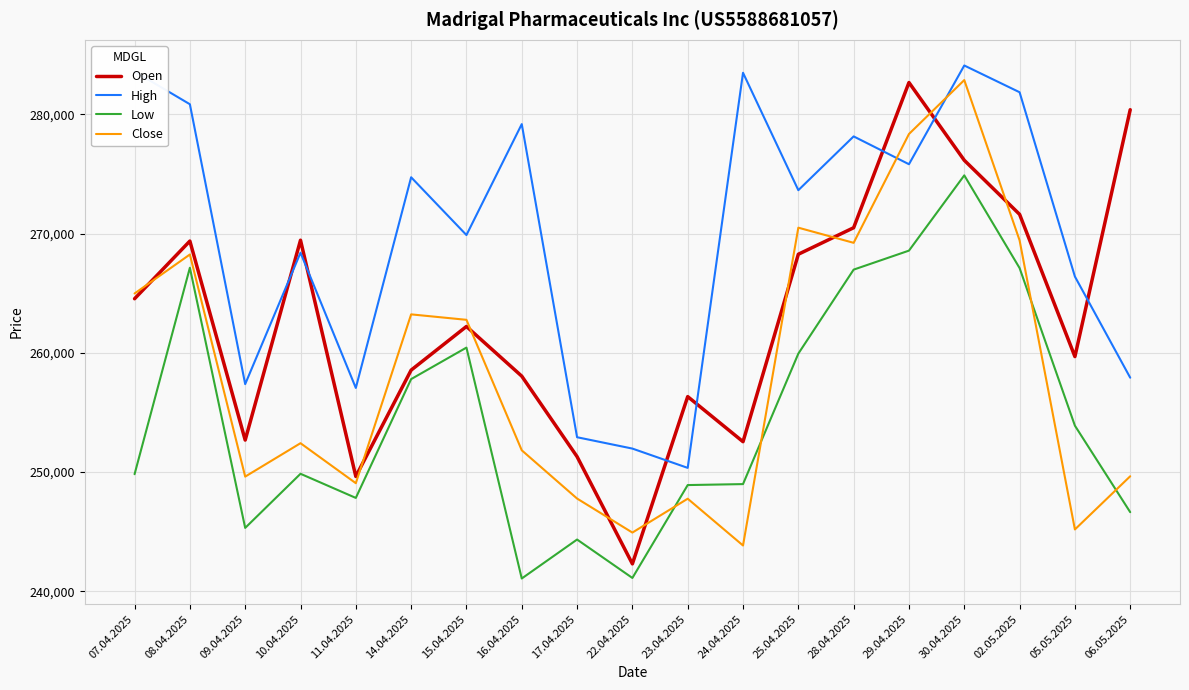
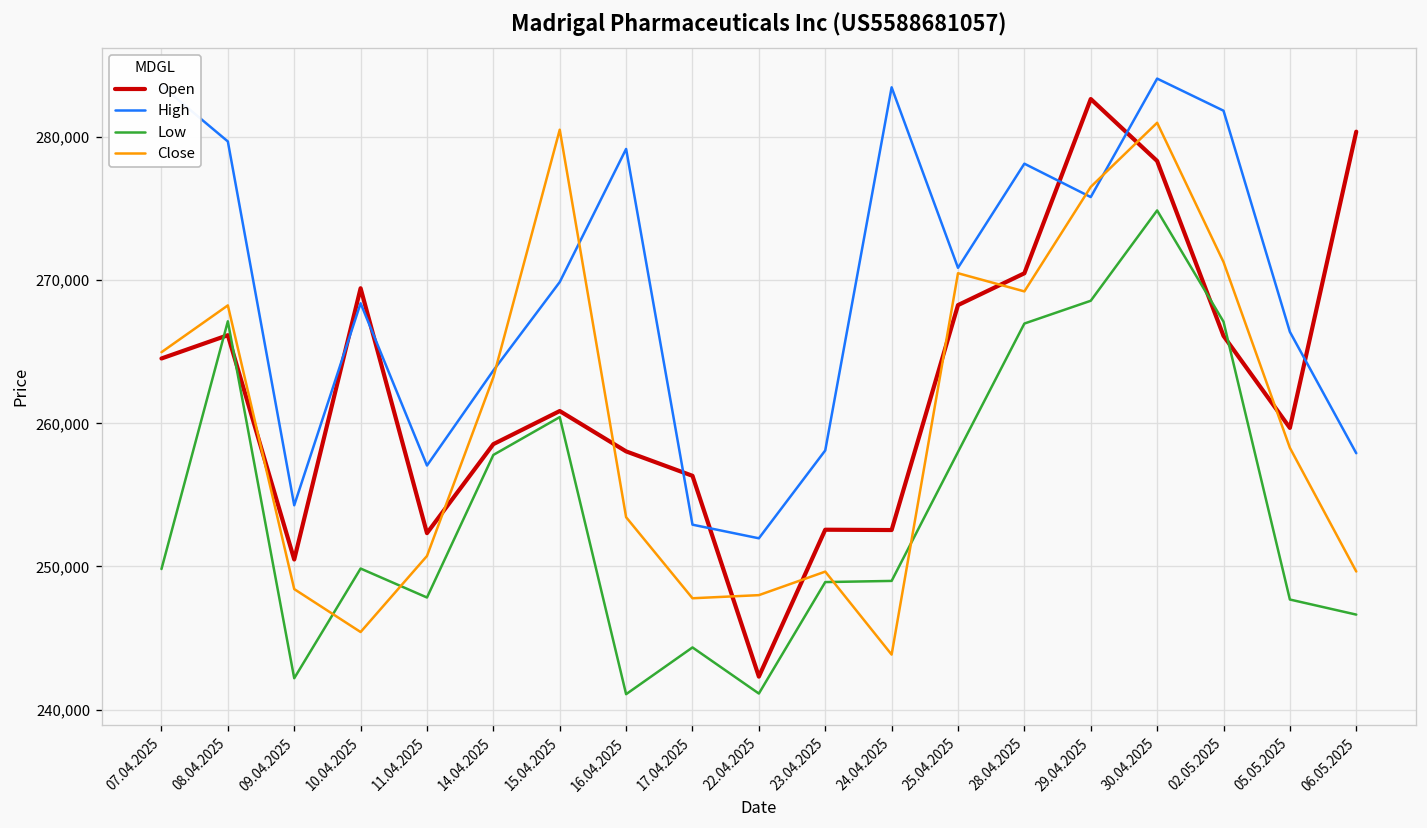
  {
    "Open": {
      "07.04.2025": "264,500",
-     "08.04.2025": "269,400",
-     "09.04.2025": "252,700",
+     "08.04.2025": "266,200",
+     "09.04.2025": "250,500",
      "10.04.2025": "269,400",
-     "11.04.2025": "249,600",
+     "11.04.2025": "252,300",
      "14.04.2025": "258,500",
-     "15.04.2025": "262,200",
+     "15.04.2025": "260,900",
      "16.04.2025": "258,000",
-     "17.04.2025": "251,300",
+     "17.04.2025": "256,300",
      "22.04.2025": "242,300",
-     "23.04.2025": "256,300",
+     "23.04.2025": "252,600",
      "24.04.2025": "252,500",
      "25.04.2025": "268,300",
      "28.04.2025": "270,500",
      "29.04.2025": "282,700",
-     "30.04.2025": "276,100",
-     "02.05.2025": "271,600",
+     "30.04.2025": "278,300",
+     "02.05.2025": "266,100",
      "05.05.2025": "259,700",
      "06.05.2025": "280,400"
    },
    "High": {
-     "08.04.2025": "280,800",
-     "09.04.2025": "257,400",
+     "08.04.2025": "279,700",
+     "09.04.2025": "254,300",
      "10.04.2025": "268,400",
      "11.04.2025": "257,100",
-     "14.04.2025": "274,700",
+     "14.04.2025": "263,700",
      "15.04.2025": "269,900",
      "16.04.2025": "279,200",
      "17.04.2025": "252,900",
      "22.04.2025": "252,000",
-     "23.04.2025": "250,400",
+     "23.04.2025": "258,100",
      "24.04.2025": "283,500",
-     "25.04.2025": "273,600",
+     "25.04.2025": "270,900",
      "28.04.2025": "278,100",
      "29.04.2025": "275,800",
      "30.04.2025": "284,100",
      "02.05.2025": "281,800",
      "05.05.2025": "266,400",
      "06.05.2025": "257,900"
    },
    "Low": {
      "07.04.2025": "249,800",
      "08.04.2025": "267,100",
-     "09.04.2025": "245,300",
+     "09.04.2025": "242,200",
      "10.04.2025": "249,900",
      "11.04.2025": "247,800",
      "14.04.2025": "257,800",
      "15.04.2025": "260,400",
      "16.04.2025": "241,100",
      "17.04.2025": "244,300",
      "22.04.2025": "241,100",
      "23.04.2025": "248,900",
      "24.04.2025": "249,000",
-     "25.04.2025": "259,900",
+     "25.04.2025": "258,000",
      "28.04.2025": "267,000",
      "29.04.2025": "268,600",
      "30.04.2025": "274,900",
      "02.05.2025": "267,100",
-     "05.05.2025": "253,900",
+     "05.05.2025": "247,700",
      "06.05.2025": "246,600"
    },
    "Close": {
      "07.04.2025": "265,000",
      "08.04.2025": "268,200",
-     "09.04.2025": "249,600",
-     "10.04.2025": "252,400",
-     "11.04.2025": "249,100",
+     "09.04.2025": "248,400",
+     "10.04.2025": "245,400",
+     "11.04.2025": "250,700",
      "14.04.2025": "263,200",
-     "15.04.2025": "262,800",
-     "16.04.2025": "251,800",
+     "15.04.2025": "280,500",
+     "16.04.2025": "253,400",
      "17.04.2025": "247,800",
-     "22.04.2025": "244,900",
-     "23.04.2025": "247,800",
+     "22.04.2025": "248,000",
+     "23.04.2025": "249,600",
      "24.04.2025": "243,800",
      "25.04.2025": "270,500",
      "28.04.2025": "269,200",
-     "29.04.2025": "278,300",
-     "30.04.2025": "282,900",
-     "02.05.2025": "269,400",
-     "05.05.2025": "245,200",
+     "29.04.2025": "276,500",
+     "30.04.2025": "281,000",
+     "02.05.2025": "271,300",
+     "05.05.2025": "258,300",
      "06.05.2025": "249,600"
    }
  }
